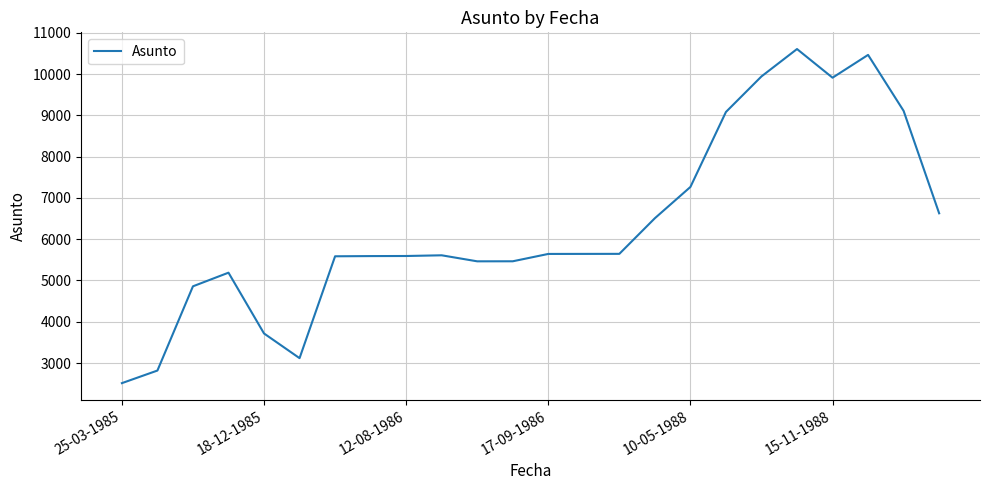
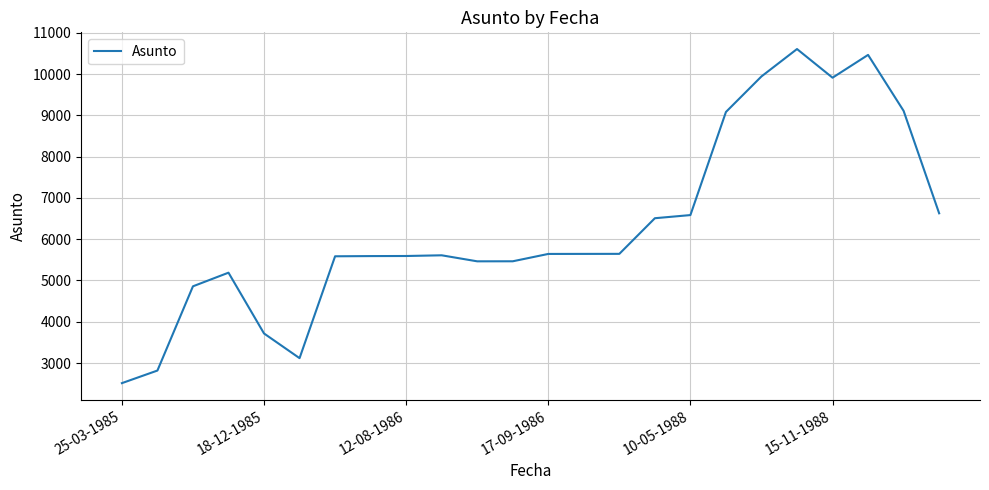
  {
    "25-03-1985": 2500,
    "18-12-1985": 3700,
-   "10-05-1988": 7300
+   "10-05-1988": 6600
  }
